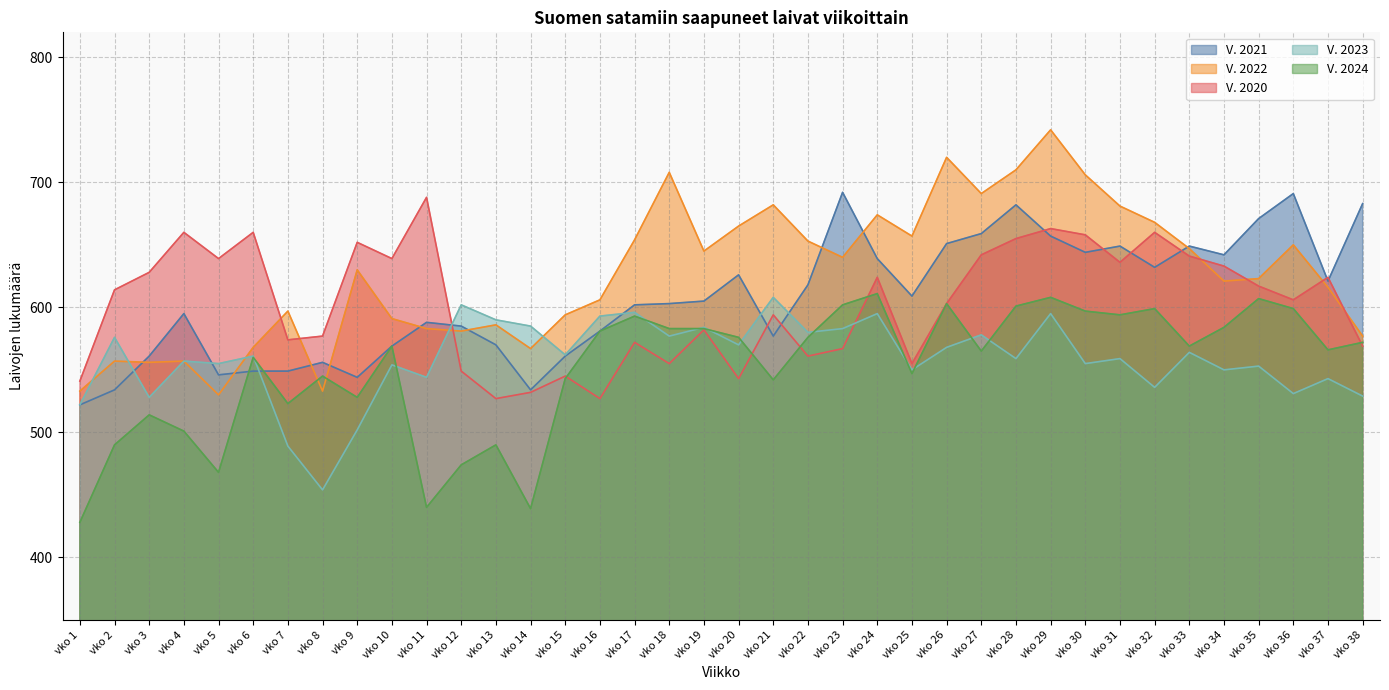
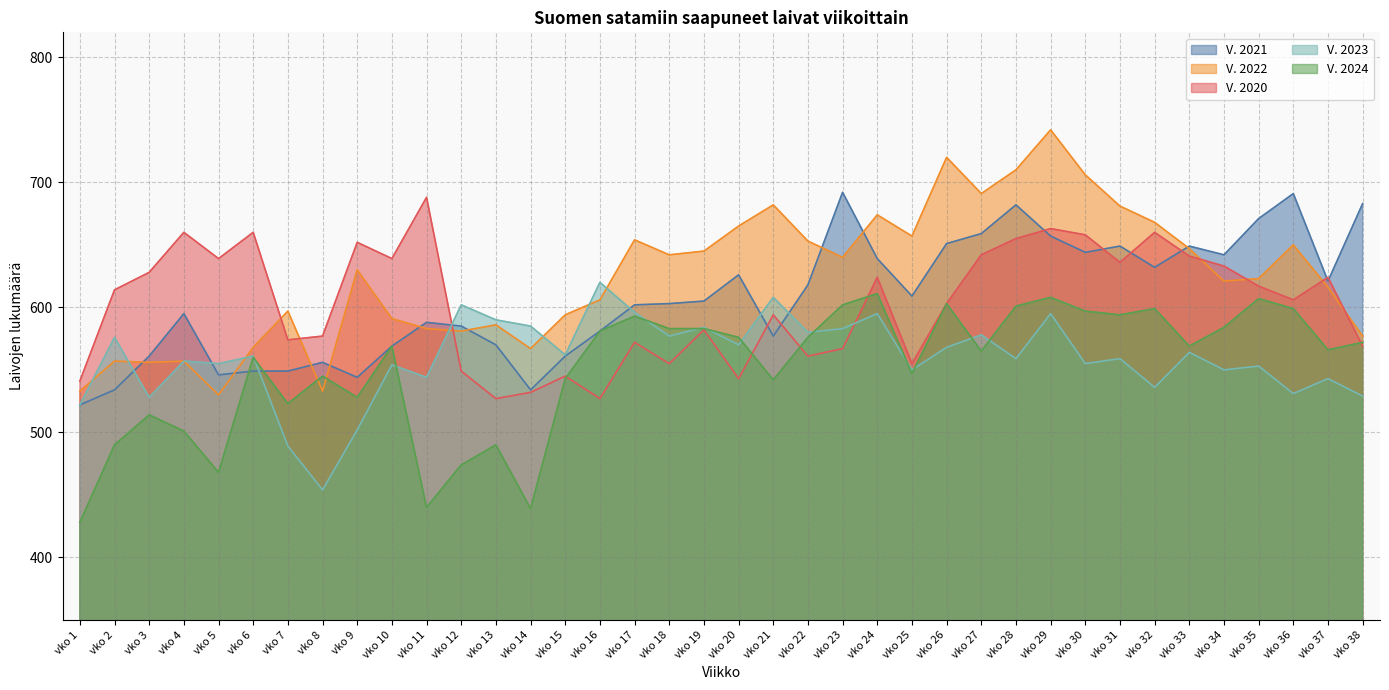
  {
    "V. 2021": {
      "vko 2": 534,
      "vko 3": 561,
      "vko 4": 595,
      "vko 5": 546,
      "vko 6": 549,
      "vko 7": 549,
      "vko 8": 556,
      "vko 9": 544,
      "vko 11": 588,
      "vko 12": 585,
      "vko 13": 570,
      "vko 17": 602,
      "vko 18": 603,
      "vko 19": 605,
      "vko 20": 626,
      "vko 21": 577,
      "vko 22": 618,
      "vko 23": 692,
      "vko 24": 639,
      "vko 25": 609,
      "vko 26": 651,
      "vko 27": 659,
      "vko 28": 682,
      "vko 29": 657,
      "vko 30": 644,
      "vko 31": 649,
      "vko 32": 632,
      "vko 34": 642,
      "vko 35": 671,
      "vko 36": 691,
      "vko 37": 621,
      "vko 38": 683
    },
    "V. 2022": {
      "vko 1": 533,
      "vko 2": 557,
      "vko 3": 556,
      "vko 5": 530,
      "vko 6": 568,
      "vko 7": 597,
      "vko 8": 533,
      "vko 9": 630,
      "vko 10": 591,
      "vko 11": 583,
      "vko 12": 581,
      "vko 13": 586,
      "vko 14": 567,
      "vko 15": 594,
      "vko 16": 606,
      "vko 17": 654,
-     "vko 18": 708,
+     "vko 18": 642,
      "vko 19": 645,
      "vko 20": 665,
      "vko 21": 682,
      "vko 22": 653,
      "vko 23": 640,
      "vko 24": 674,
      "vko 25": 657,
      "vko 26": 720,
      "vko 27": 691,
      "vko 28": 710,
      "vko 29": 742,
      "vko 30": 706,
      "vko 31": 681,
      "vko 32": 668,
      "vko 34": 621,
      "vko 35": 623,
      "vko 36": 650,
      "vko 37": 616,
      "vko 38": 577
    },
    "V. 2020": {
      "vko 1": 541,
      "vko 2": 614,
      "vko 3": 628,
      "vko 4": 660,
      "vko 5": 639,
      "vko 6": 660,
      "vko 7": 574,
      "vko 8": 577,
      "vko 9": 652,
      "vko 10": 639,
      "vko 11": 688,
      "vko 12": 549,
      "vko 13": 527,
      "vko 16": 527,
      "vko 17": 572,
      "vko 18": 555,
      "vko 20": 543,
      "vko 21": 594,
      "vko 22": 561,
      "vko 23": 567,
      "vko 24": 624,
      "vko 25": 555,
      "vko 27": 642,
      "vko 28": 655,
      "vko 29": 663,
      "vko 30": 658,
      "vko 31": 636,
      "vko 32": 660,
      "vko 33": 641,
      "vko 34": 633,
      "vko 35": 617,
      "vko 36": 606,
      "vko 37": 624,
      "vko 38": 569
    },
    "V. 2023": {
      "vko 2": 576,
      "vko 3": 528,
      "vko 5": 555,
      "vko 7": 489,
      "vko 8": 454,
      "vko 9": 502,
      "vko 10": 554,
      "vko 11": 544,
      "vko 12": 602,
      "vko 13": 590,
      "vko 14": 585,
-     "vko 16": 593,
+     "vko 16": 620,
      "vko 17": 596,
      "vko 18": 577,
      "vko 20": 570,
      "vko 21": 608,
      "vko 22": 580,
      "vko 23": 583,
      "vko 24": 595,
      "vko 25": 550,
      "vko 26": 568,
      "vko 27": 578,
      "vko 28": 559,
      "vko 29": 595,
      "vko 30": 555,
      "vko 31": 559,
      "vko 32": 536,
      "vko 33": 564,
      "vko 34": 550,
      "vko 35": 553,
      "vko 36": 531,
      "vko 37": 543,
      "vko 38": 529
    },
    "V. 2024": {
      "vko 1": 428,
      "vko 2": 490,
      "vko 3": 514,
      "vko 4": 501,
      "vko 5": 468,
      "vko 7": 523,
      "vko 8": 545,
      "vko 9": 528,
      "vko 11": 440,
      "vko 12": 474,
      "vko 13": 490,
      "vko 14": 439,
      "vko 17": 593,
      "vko 18": 583,
      "vko 20": 576,
      "vko 21": 542,
      "vko 22": 576,
      "vko 23": 602,
      "vko 24": 611,
      "vko 25": 547,
      "vko 27": 565,
      "vko 28": 601,
      "vko 29": 608,
      "vko 30": 597,
      "vko 31": 594,
      "vko 32": 599,
      "vko 33": 569,
      "vko 34": 584,
      "vko 35": 607,
      "vko 36": 599,
      "vko 37": 566,
      "vko 38": 572
    }
  }
